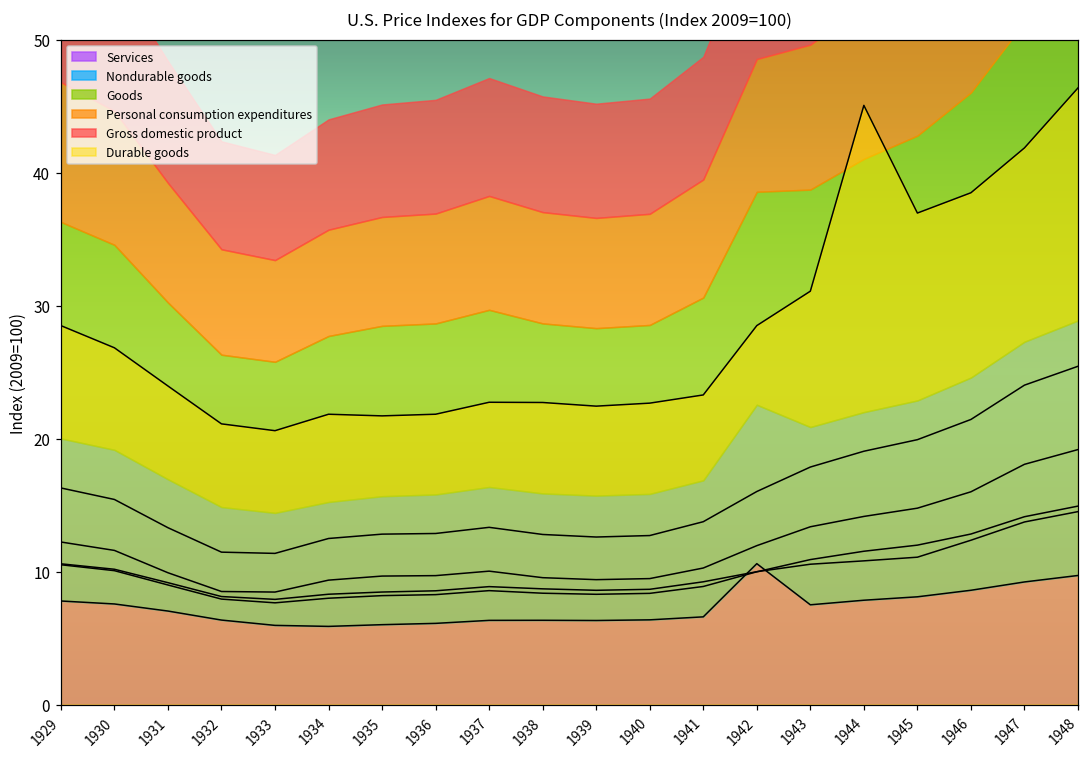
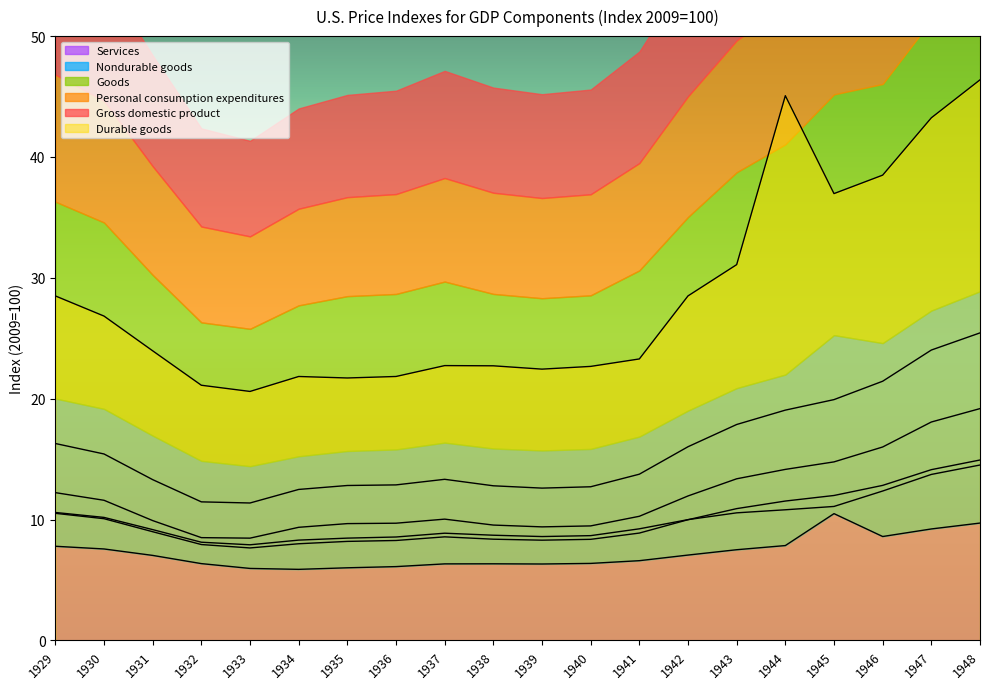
  {
    "Services": {
      "1929": 7.8,
      "1930": 7.6,
      "1931": 7.0,
      "1932": 6.4,
      "1933": 6.0,
      "1934": 5.9,
      "1935": 6.0,
      "1936": 6.1,
      "1937": 6.3,
      "1938": 6.3,
      "1939": 6.3,
      "1940": 6.4,
      "1941": 6.6,
-     "1942": 10.6,
+     "1942": 7.1,
      "1943": 7.5,
      "1944": 7.8,
-     "1945": 8.1,
+     "1945": 10.5,
      "1946": 8.6,
      "1947": 9.2,
      "1948": 9.7
    },
    "Nondurable goods": {
      "1929": 12.2,
      "1930": 11.6,
      "1931": 9.9,
      "1932": 8.5,
      "1933": 8.5,
      "1934": 9.4,
      "1935": 9.7,
      "1936": 9.7,
      "1937": 10.0,
      "1938": 9.5,
      "1939": 9.4,
      "1940": 9.5,
      "1941": 10.3,
      "1942": 12.0,
      "1943": 13.4,
      "1944": 14.1,
      "1945": 14.8,
      "1946": 16.0,
      "1947": 18.1,
      "1948": 19.2
    },
    "Goods": {
      "1929": 16.3,
      "1930": 15.4,
      "1931": 13.3,
      "1932": 11.5,
      "1933": 11.4,
      "1934": 12.5,
      "1935": 12.8,
      "1936": 12.9,
      "1937": 13.3,
      "1938": 12.8,
      "1939": 12.6,
      "1940": 12.7,
      "1941": 13.8,
      "1942": 16.0,
      "1943": 17.9,
      "1944": 19.1,
      "1945": 19.9,
      "1946": 21.4
    },
    "Personal consumption expenditures": {
      "1929": 10.5,
      "1931": 9.0,
      "1932": 7.9,
      "1933": 7.6,
      "1934": 8.0,
      "1935": 8.2,
      "1936": 8.3,
      "1937": 8.6,
      "1938": 8.4,
      "1939": 8.3,
      "1940": 8.4,
      "1941": 8.9,
      "1942": 10.0,
      "1943": 10.9
    },
    "Gross domestic product": {
      "1933": 7.9,
      "1934": 8.3,
      "1935": 8.5,
      "1936": 8.6,
      "1937": 8.9,
      "1938": 8.7,
      "1939": 8.6,
      "1940": 8.7,
      "1941": 9.2
    },
    "Durable goods": {
      "1929": 28.5,
      "1930": 26.8,
      "1931": 24.0,
      "1932": 21.1,
      "1933": 20.6,
      "1934": 21.8,
      "1935": 21.7,
      "1936": 21.8,
      "1937": 22.7,
      "1938": 22.7,
      "1939": 22.4,
      "1940": 22.7,
      "1941": 23.3,
      "1942": 28.5,
      "1943": 31.1,
      "1944": 45.1,
      "1945": 37.0,
      "1946": 38.5,
-     "1947": 41.9,
+     "1947": 43.2,
      "1948": 46.4
    }
  }
